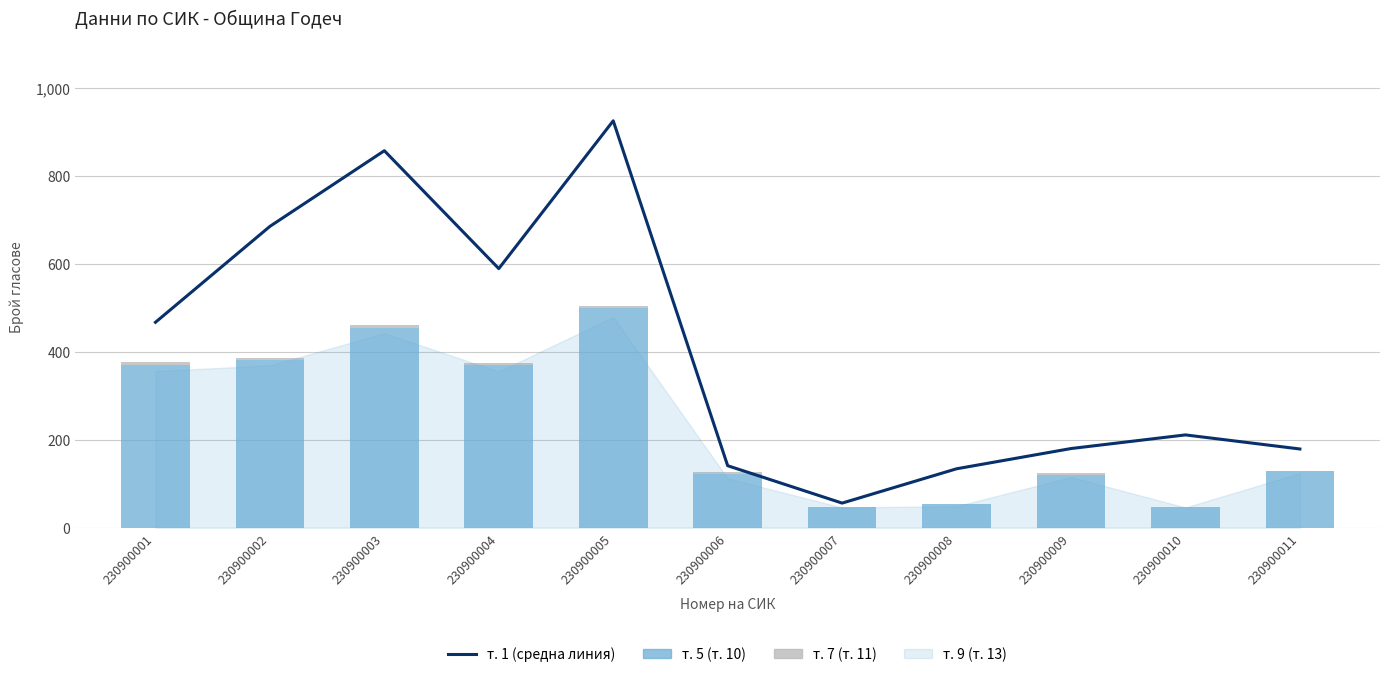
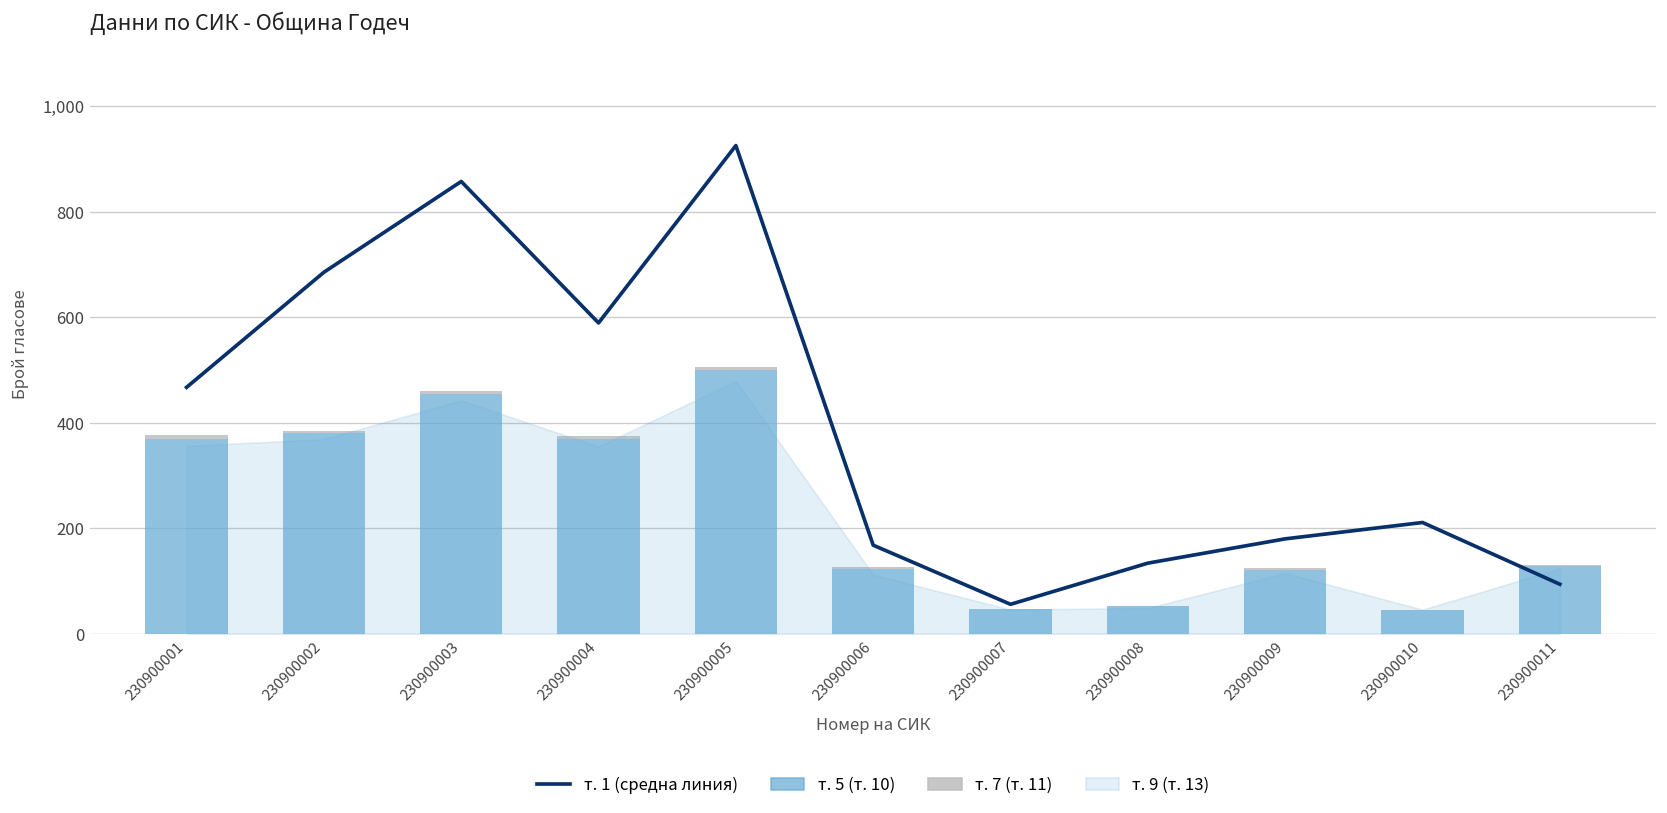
  {
    "т. 1 (средна линия)": {
      "230900001": 470,
      "230900002": 690,
      "230900003": 860,
      "230900004": 590,
      "230900005": 930,
-     "230900006": 140,
+     "230900006": 170,
      "230900007": 60,
      "230900008": 130,
      "230900009": 180,
      "230900010": 210,
-     "230900011": 180
+     "230900011": 90
    },
    "т. 7 (т. 11)": {
      "230900001": 10,
      "230900003": 10,
      "230900004": 10,
      "230900005": 10,
      "230900007": 0,
      "230900008": 0,
      "230900010": 0
    }
  }
